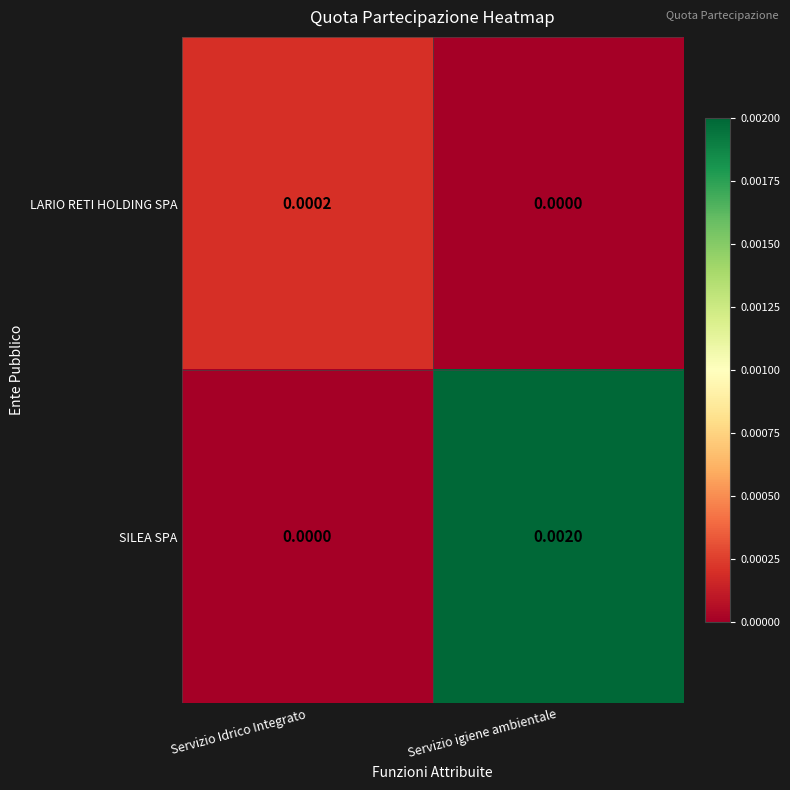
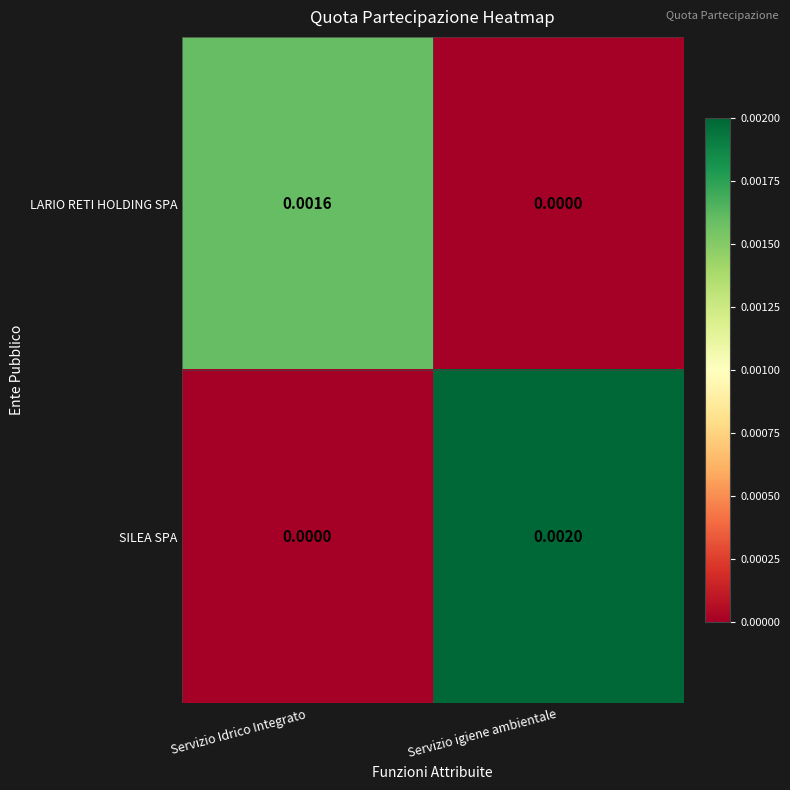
  {
    "LARIO RETI HOLDING SPA": {
-     "Servizio Idrico Integrato": 0.0002,
+     "Servizio Idrico Integrato": 0.0016,
      "Servizio igiene ambientale": 0.0000
    },
    "SILEA SPA": {
      "Servizio Idrico Integrato": 0.0000,
      "Servizio igiene ambientale": 0.0020
    }
  }
